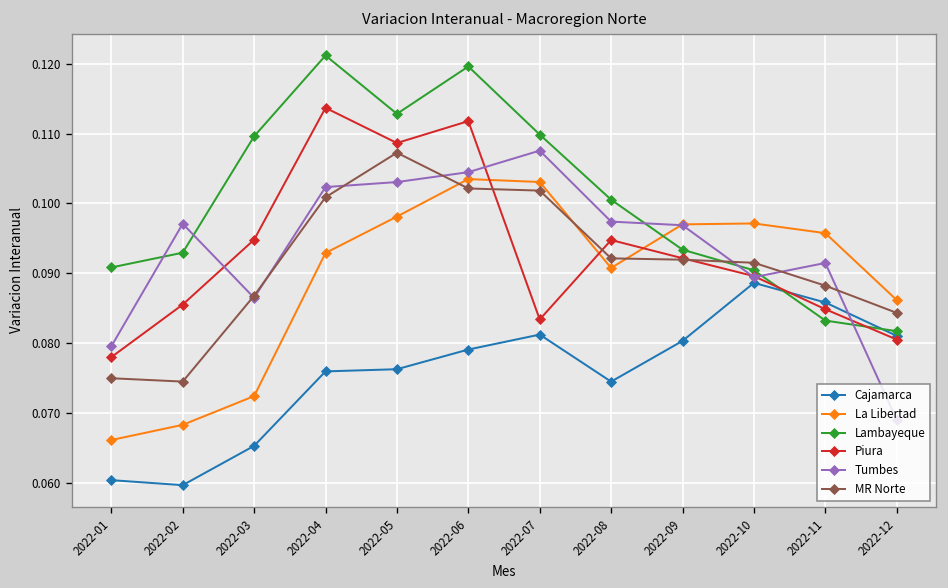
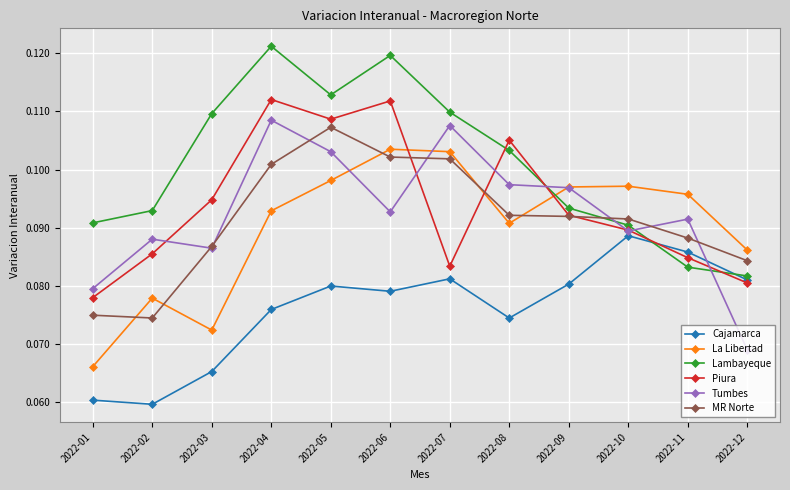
  {
    "Cajamarca": {
      "2022-01": 0.060,
      "2022-02": 0.060,
      "2022-03": 0.065,
      "2022-04": 0.076,
-     "2022-05": 0.076,
+     "2022-05": 0.080,
      "2022-06": 0.079,
      "2022-07": 0.081,
      "2022-08": 0.074,
      "2022-09": 0.080,
      "2022-10": 0.089,
      "2022-11": 0.086,
      "2022-12": 0.081
    },
    "La Libertad": {
      "2022-01": 0.066,
-     "2022-02": 0.068,
+     "2022-02": 0.078,
      "2022-03": 0.072,
      "2022-04": 0.093,
      "2022-05": 0.098,
      "2022-06": 0.103,
      "2022-07": 0.103,
      "2022-08": 0.091,
      "2022-10": 0.097,
      "2022-11": 0.096,
      "2022-12": 0.086
    },
    "Lambayeque": {
      "2022-01": 0.091,
      "2022-02": 0.093,
      "2022-03": 0.110,
      "2022-04": 0.121,
      "2022-05": 0.113,
      "2022-06": 0.120,
      "2022-07": 0.110,
-     "2022-08": 0.101,
+     "2022-08": 0.103,
      "2022-09": 0.093,
      "2022-10": 0.090,
      "2022-11": 0.083,
      "2022-12": 0.082
    },
    "Piura": {
      "2022-01": 0.078,
      "2022-02": 0.086,
      "2022-03": 0.095,
-     "2022-04": 0.114,
+     "2022-04": 0.112,
      "2022-05": 0.109,
      "2022-06": 0.112,
      "2022-07": 0.083,
-     "2022-08": 0.095,
+     "2022-08": 0.105,
      "2022-11": 0.085,
      "2022-12": 0.080
    },
    "Tumbes": {
      "2022-01": 0.080,
-     "2022-02": 0.097,
-     "2022-04": 0.102,
+     "2022-02": 0.088,
+     "2022-04": 0.108,
      "2022-05": 0.103,
-     "2022-06": 0.104,
+     "2022-06": 0.093,
      "2022-07": 0.108,
      "2022-08": 0.097,
      "2022-11": 0.091
    },
    "MR Norte": {
      "2022-01": 0.075,
      "2022-02": 0.074,
      "2022-04": 0.101,
      "2022-05": 0.107,
      "2022-06": 0.102,
      "2022-07": 0.102,
      "2022-08": 0.092,
      "2022-10": 0.092,
      "2022-11": 0.088,
      "2022-12": 0.084
    }
  }
